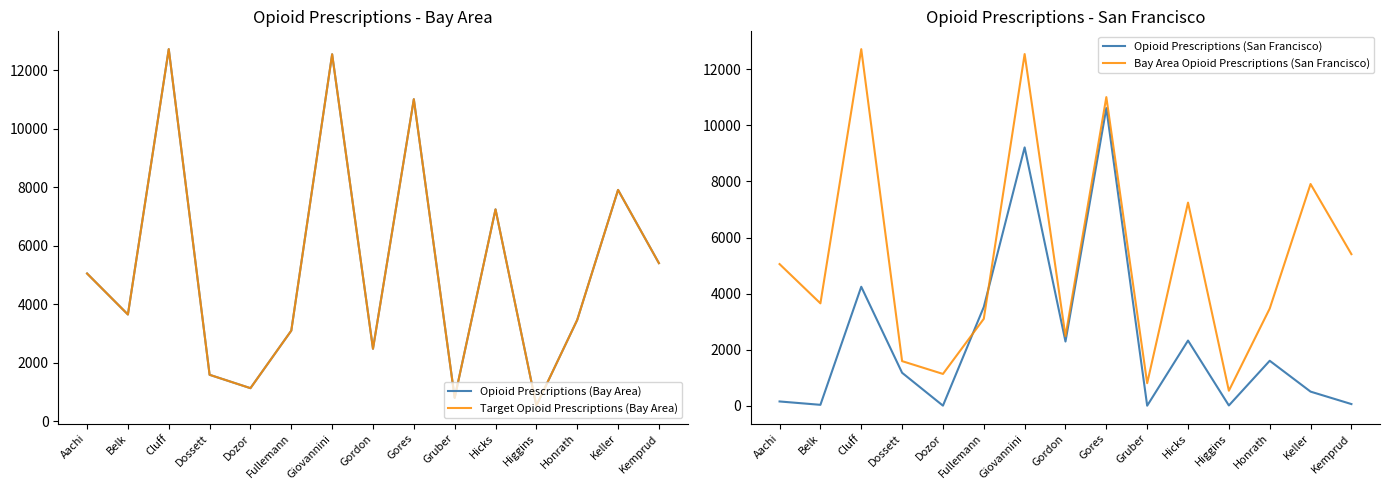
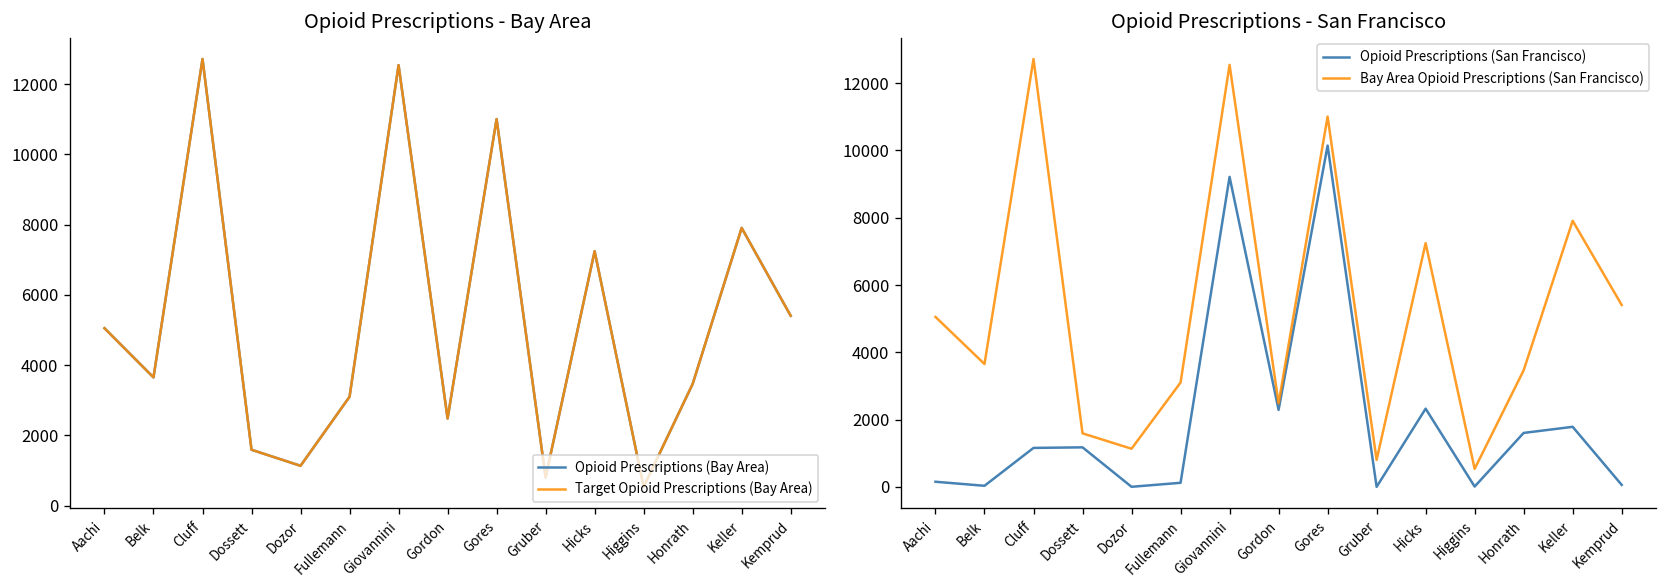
  {
    "Opioid Prescriptions - Bay Area": {
      "Aachi": 5100,
      "Belk": 3700,
      "Cluff": 12700,
      "Dossett": 1600,
      "Dozor": 1100,
      "Fullemann": 3100,
      "Giovannini": 12500,
      "Gordon": 2500,
      "Gores": 11000,
      "Hicks": 7200,
      "Honrath": 3500,
      "Keller": 7900,
      "Kemprud": 5400
    },
    "Opioid Prescriptions - San Francisco": {
      "Opioid Prescriptions (San Francisco)": {
        "Aachi": 200,
        "Belk": 0,
-       "Cluff": 4200,
+       "Cluff": 1200,
        "Dossett": 1200,
        "Dozor": 0,
-       "Fullemann": 3500,
+       "Fullemann": 100,
        "Giovannini": 9200,
        "Gordon": 2300,
-       "Gores": 10600,
+       "Gores": 10100,
        "Gruber": 0,
        "Hicks": 2300,
        "Higgins": 0,
        "Honrath": 1600,
-       "Keller": 500,
+       "Keller": 1800,
        "Kemprud": 100
      },
      "Bay Area Opioid Prescriptions (San Francisco)": {
        "Aachi": 5100,
        "Belk": 3700,
        "Cluff": 12700,
        "Dossett": 1600,
        "Dozor": 1100,
        "Fullemann": 3100,
        "Giovannini": 12500,
        "Gordon": 2500,
        "Gores": 11000,
        "Gruber": 800,
        "Hicks": 7200,
        "Higgins": 500,
        "Honrath": 3500,
        "Keller": 7900,
        "Kemprud": 5400
      }
    }
  }
